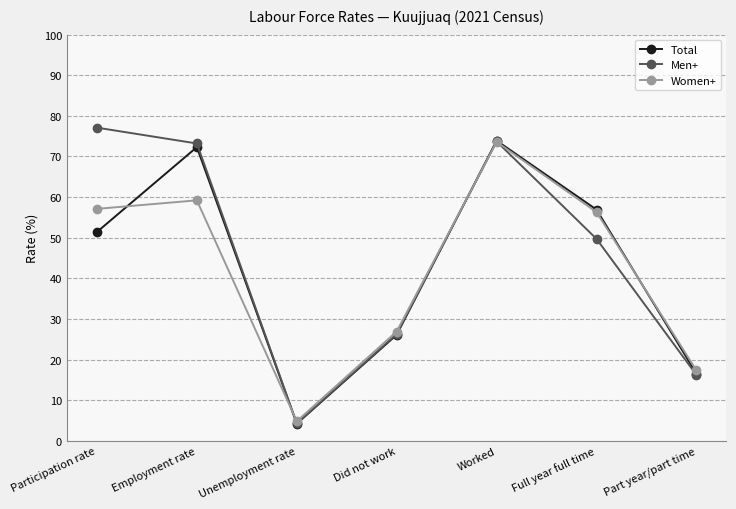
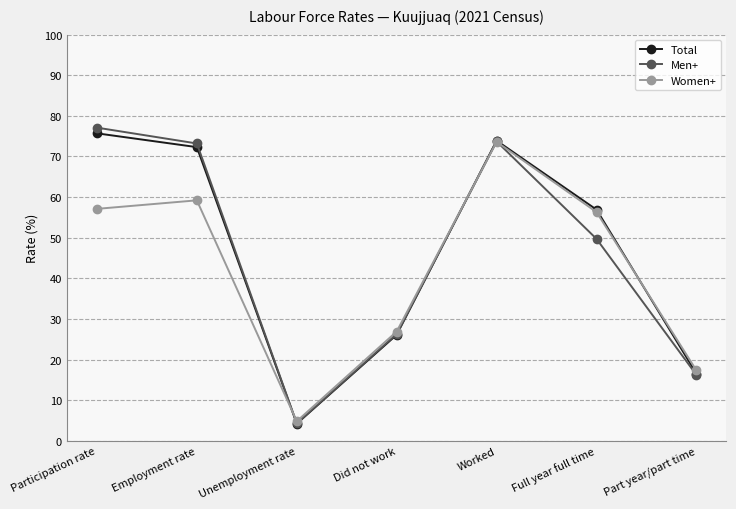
  {
    "Total": {
-     "Participation rate": 51,
+     "Participation rate": 76,
      "Employment rate": 72
    },
    "Men+": {
      "Participation rate": 77,
      "Employment rate": 73,
      "Full year full time": 50
    },
    "Women+": {
      "Participation rate": 57,
      "Employment rate": 59,
      "Part year/part time": 17
    }
  }
